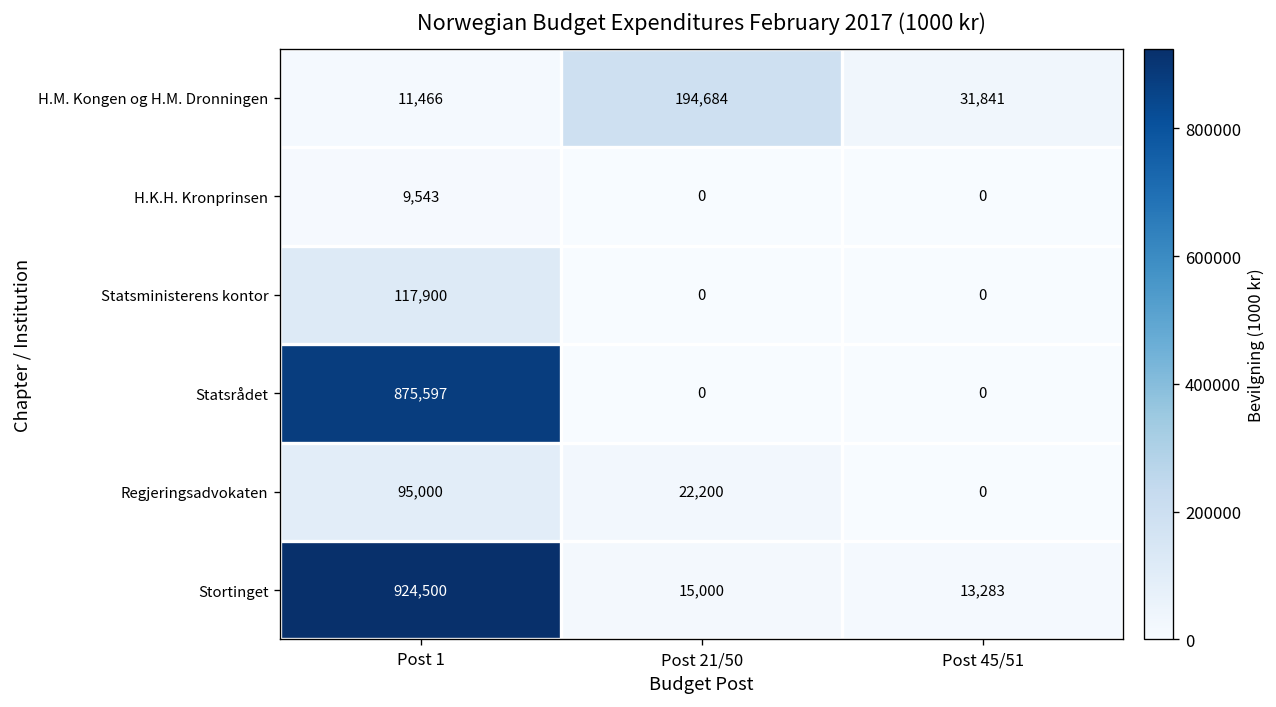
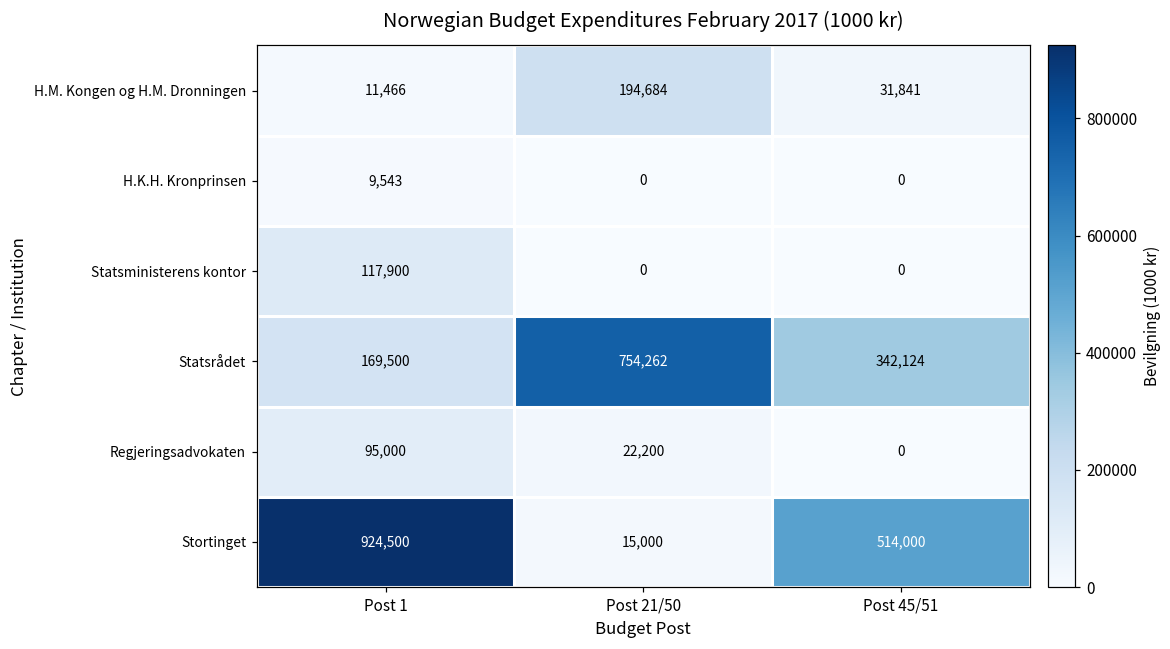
  {
    "H.M. Kongen og H.M. Dronningen": {
      "Post 1": "11,466",
      "Post 21/50": "194,684",
      "Post 45/51": "31,841"
    },
    "H.K.H. Kronprinsen": {
      "Post 1": "9,543",
      "Post 21/50": "0",
      "Post 45/51": "0"
    },
    "Statsministerens kontor": {
      "Post 1": "117,900",
      "Post 21/50": "0",
      "Post 45/51": "0"
    },
    "Statsrådet": {
-     "Post 1": "875,597",
-     "Post 21/50": "0",
-     "Post 45/51": "0"
+     "Post 1": "169,500",
+     "Post 21/50": "754,262",
+     "Post 45/51": "342,124"
    },
    "Regjeringsadvokaten": {
      "Post 1": "95,000",
      "Post 21/50": "22,200",
      "Post 45/51": "0"
    },
    "Stortinget": {
      "Post 1": "924,500",
      "Post 21/50": "15,000",
-     "Post 45/51": "13,283"
+     "Post 45/51": "514,000"
    }
  }
